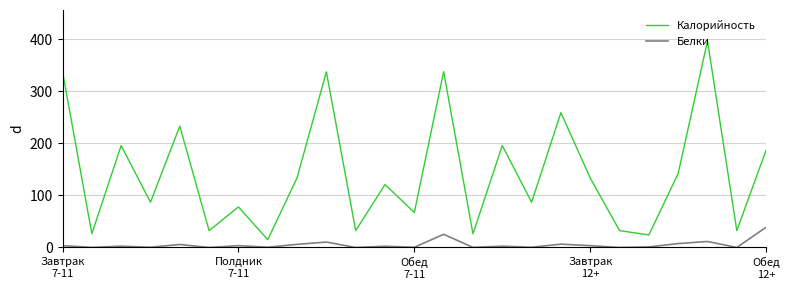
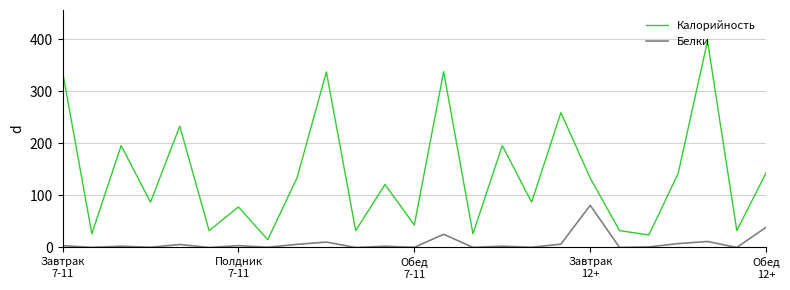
  {
    "Калорийность": {
      "Завтрак 7-11": 340,
      "Полдник 7-11": 80,
-     "Обед 7-11": 70,
+     "Обед 7-11": 40,
      "Завтрак 12+": 130,
-     "Обед 12+": 190
+     "Обед 12+": 140
    },
    "Белки": {
      "Завтрак 7-11": 0,
      "Полдник 7-11": 0,
      "Обед 7-11": 0,
-     "Завтрак 12+": 0,
+     "Завтрак 12+": 80,
      "Обед 12+": 40
    }
  }
